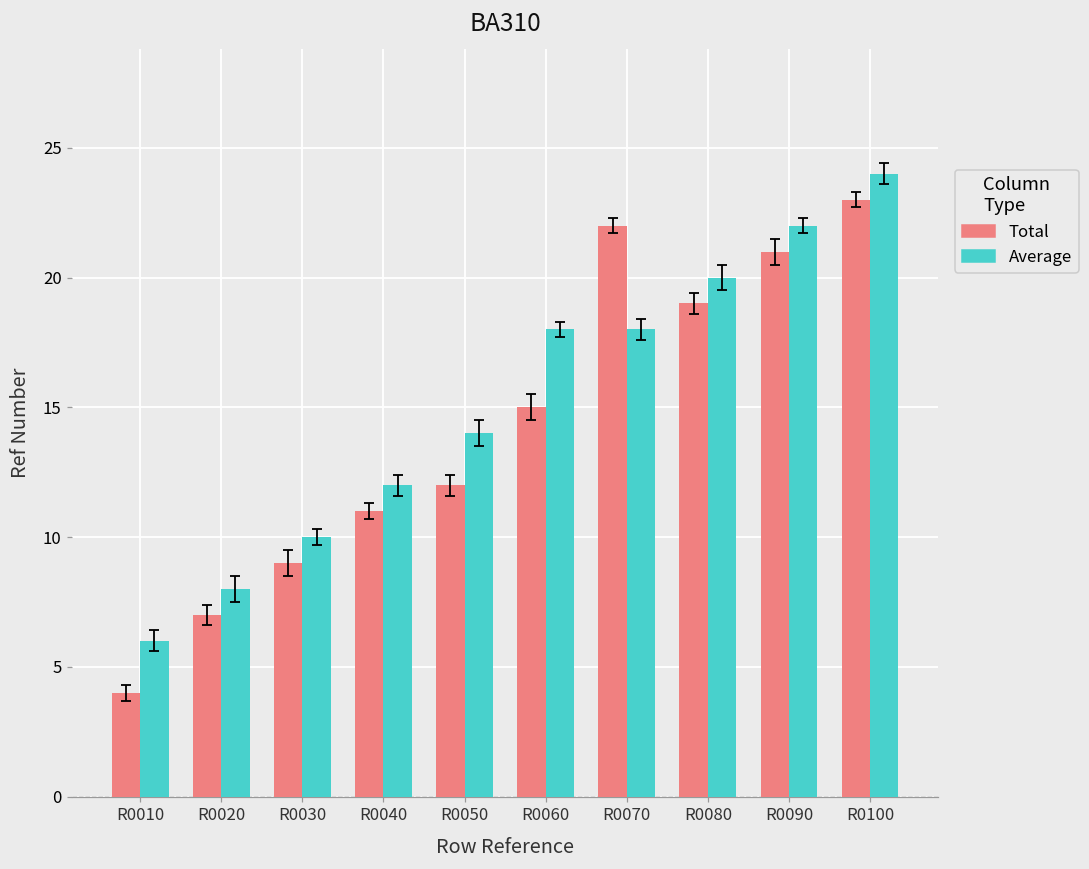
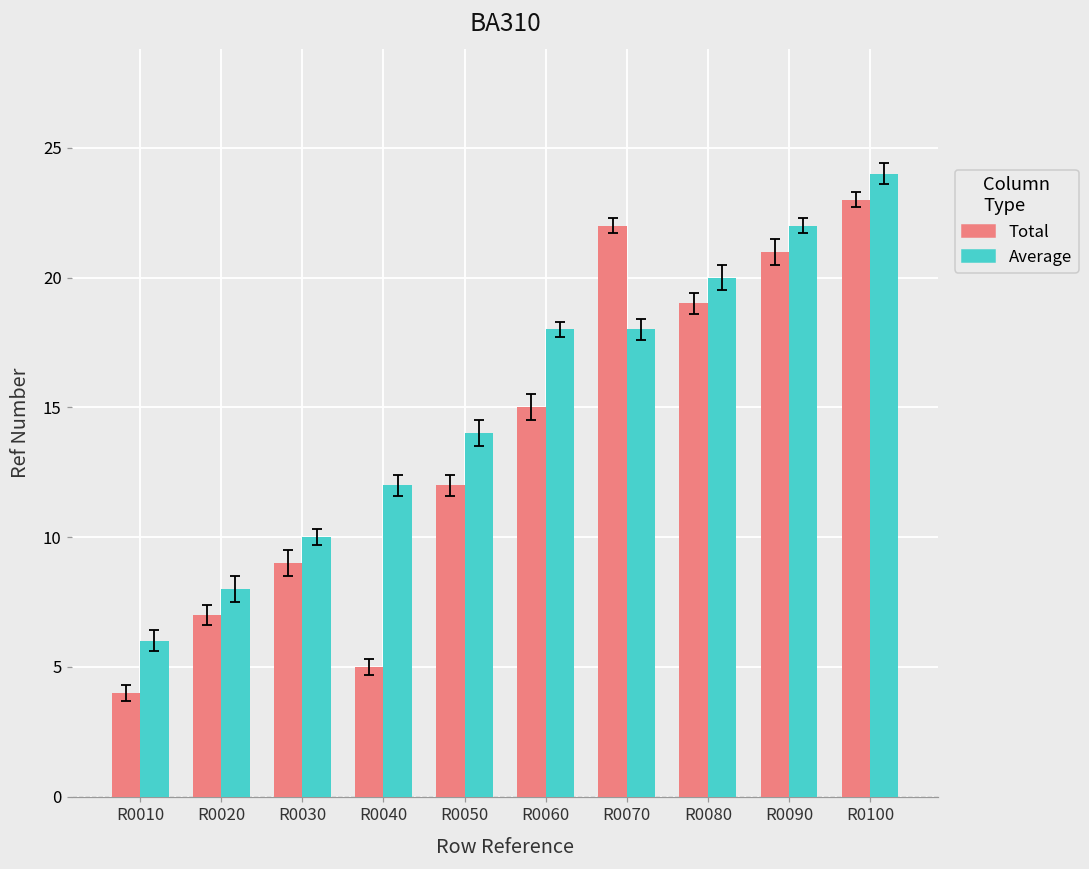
  {
    "Total": {
      "R0010": 4,
      "R0020": 7,
      "R0030": 9,
-     "R0040": 11,
+     "R0040": 5,
      "R0050": 12,
      "R0060": 15,
      "R0070": 22,
      "R0080": 19,
      "R0090": 21,
      "R0100": 23
    },
    "Average": {
      "R0010": 6,
      "R0020": 8,
      "R0030": 10,
      "R0040": 12,
      "R0050": 14,
      "R0060": 18,
      "R0070": 18,
      "R0080": 20,
      "R0090": 22,
      "R0100": 24
    }
  }
